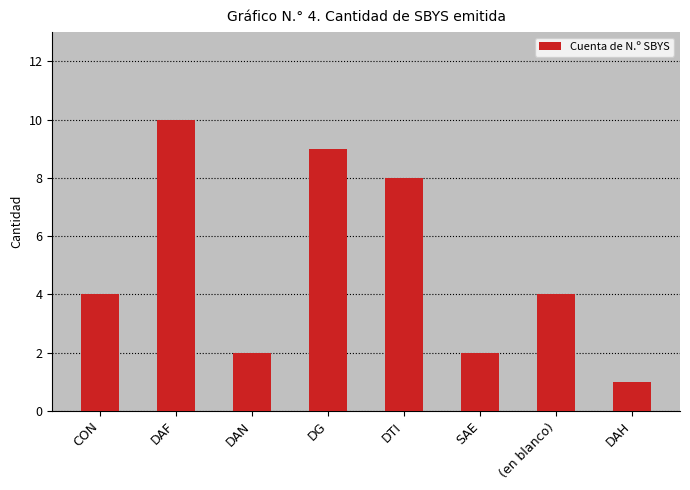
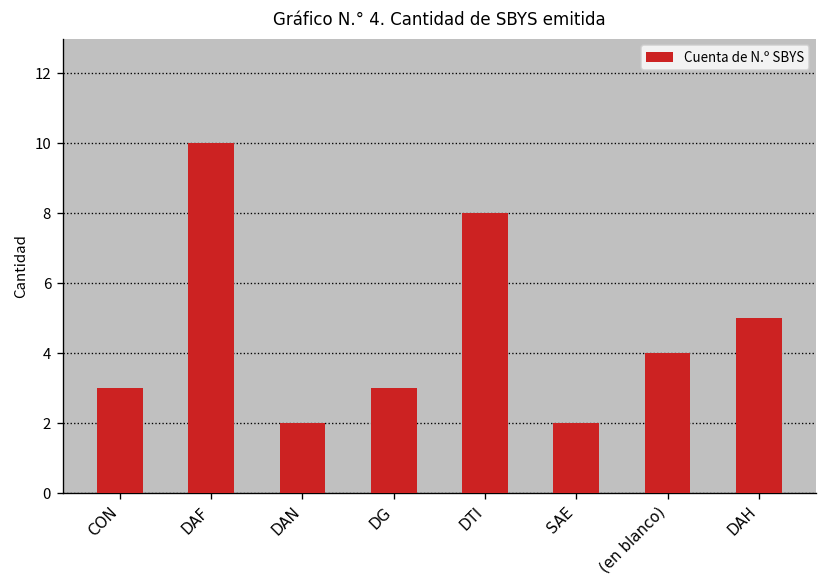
  {
-   "CON": 4,
+   "CON": 3,
    "DAF": 10,
    "DAN": 2,
-   "DG": 9,
+   "DG": 3,
    "DTI": 8,
    "SAE": 2,
    "(en blanco)": 4,
-   "DAH": 1
+   "DAH": 5
  }
